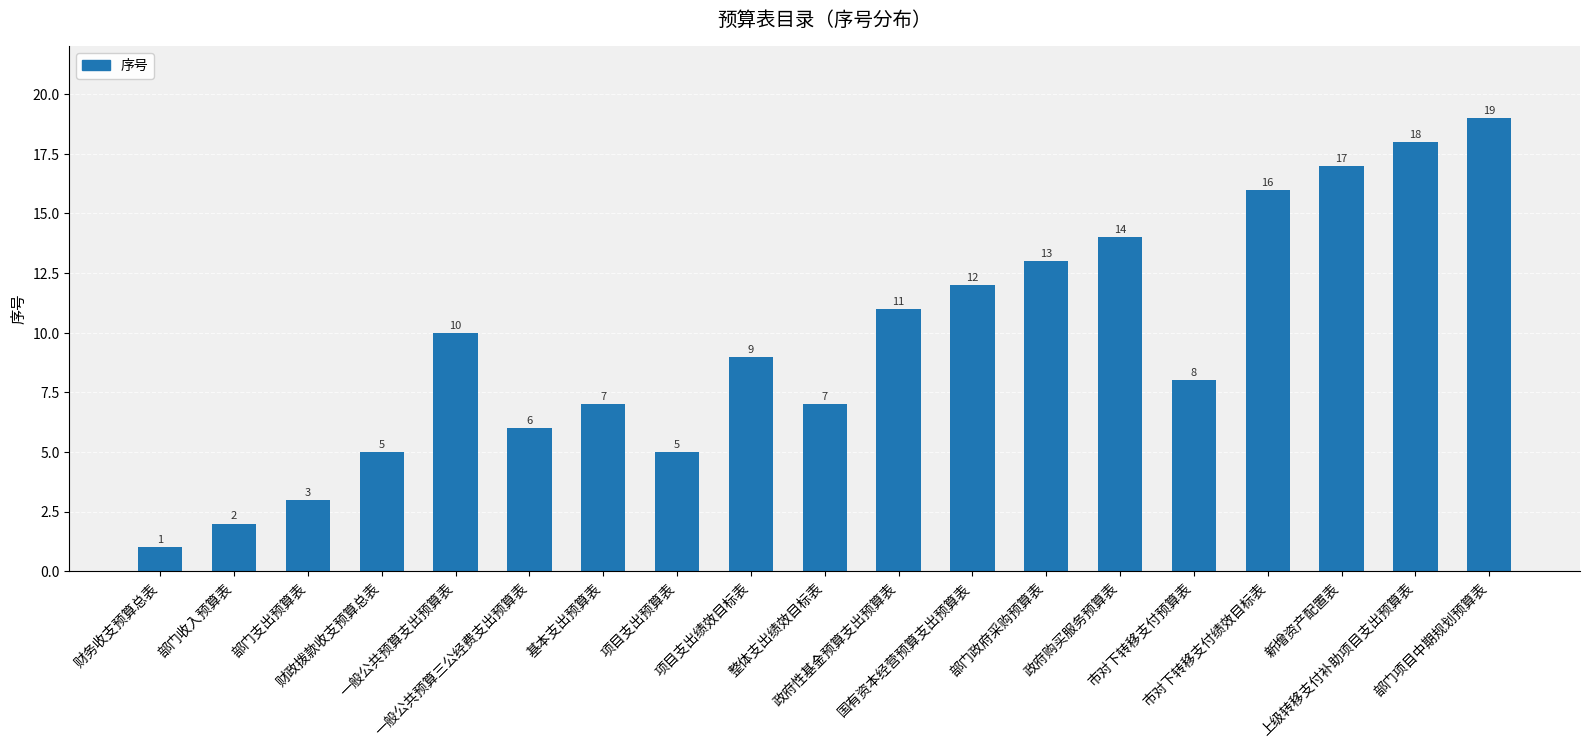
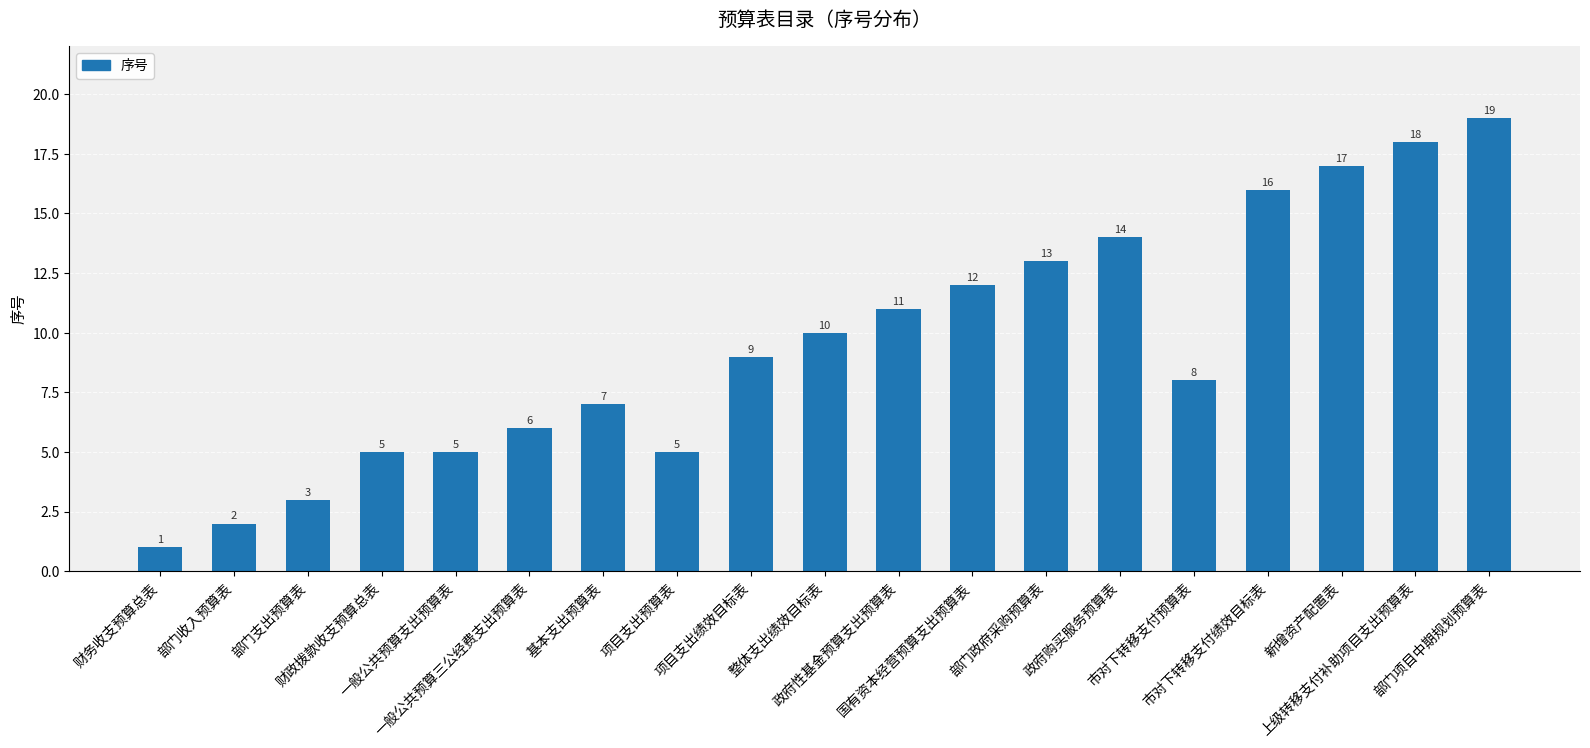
  {
    "财务收支预算总表": 1,
    "部门收入预算表": 2,
    "部门支出预算表": 3,
    "财政拨款收支预算总表": 5,
-   "一般公共预算支出预算表": 10,
+   "一般公共预算支出预算表": 5,
    "一般公共预算三公经费支出预算表": 6,
    "基本支出预算表": 7,
    "项目支出预算表": 5,
    "项目支出绩效目标表": 9,
-   "整体支出绩效目标表": 7,
+   "整体支出绩效目标表": 10,
    "政府性基金预算支出预算表": 11,
    "国有资本经营预算支出预算表": 12,
    "部门政府采购预算表": 13,
    "政府购买服务预算表": 14,
    "市对下转移支付预算表": 8,
    "市对下转移支付绩效目标表": 16,
    "新增资产配置表": 17,
    "上级转移支付补助项目支出预算表": 18,
    "部门项目中期规划预算表": 19
  }
